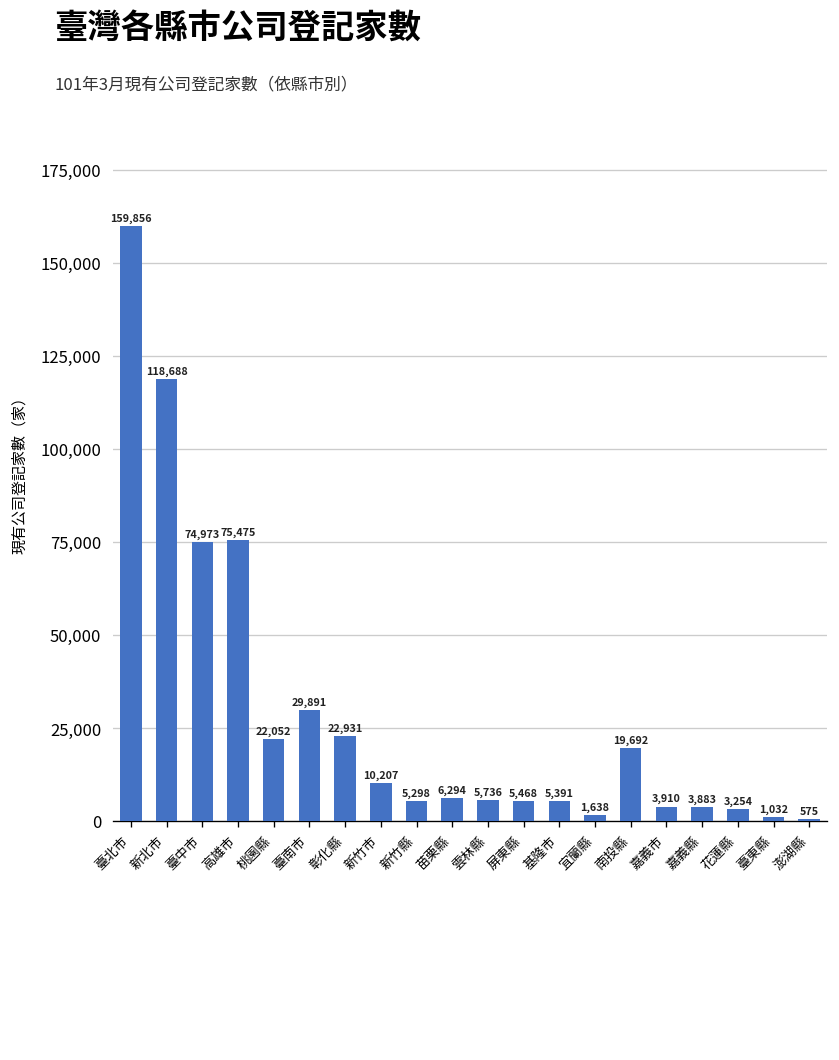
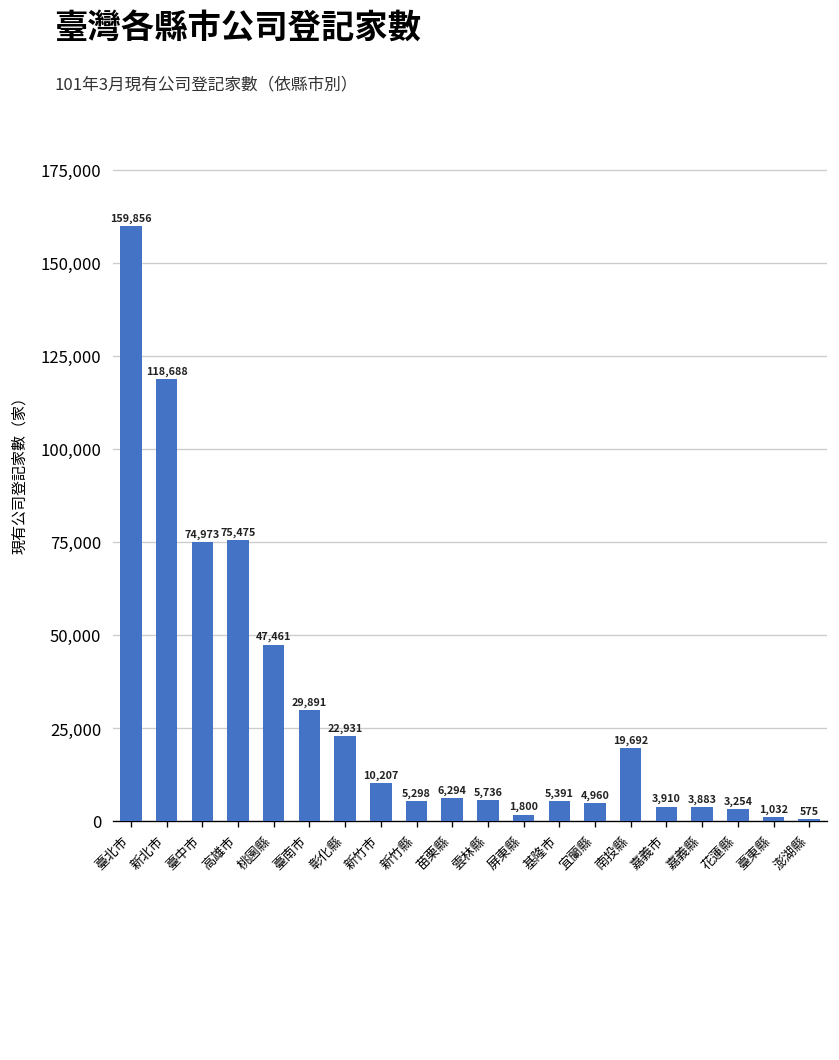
  {
    "臺北市": "159,856",
    "新北市": "118,688",
    "臺中市": "74,973",
    "高雄市": "75,475",
-   "桃園縣": "22,052",
+   "桃園縣": "47,461",
    "臺南市": "29,891",
    "彰化縣": "22,931",
    "新竹市": "10,207",
    "新竹縣": "5,298",
    "苗栗縣": "6,294",
    "雲林縣": "5,736",
-   "屏東縣": "5,468",
+   "屏東縣": "1,800",
    "基隆市": "5,391",
-   "宜蘭縣": "1,638",
+   "宜蘭縣": "4,960",
    "南投縣": "19,692",
    "嘉義市": "3,910",
    "嘉義縣": "3,883",
    "花蓮縣": "3,254",
    "臺東縣": "1,032",
    "澎湖縣": "575"
  }
